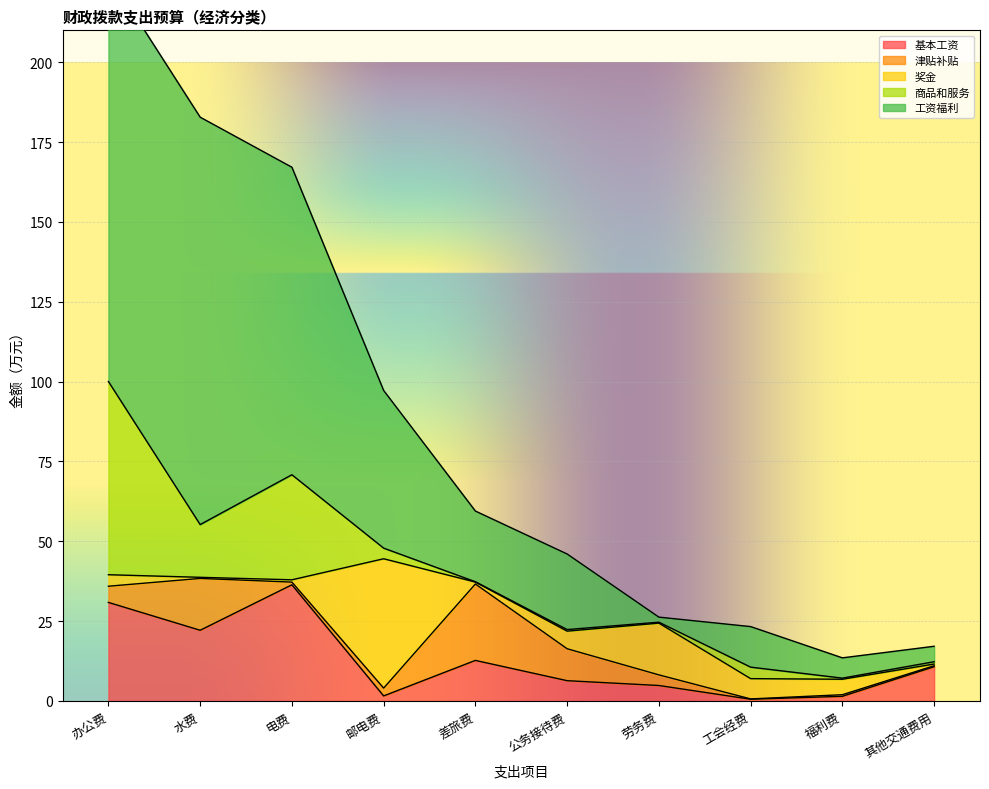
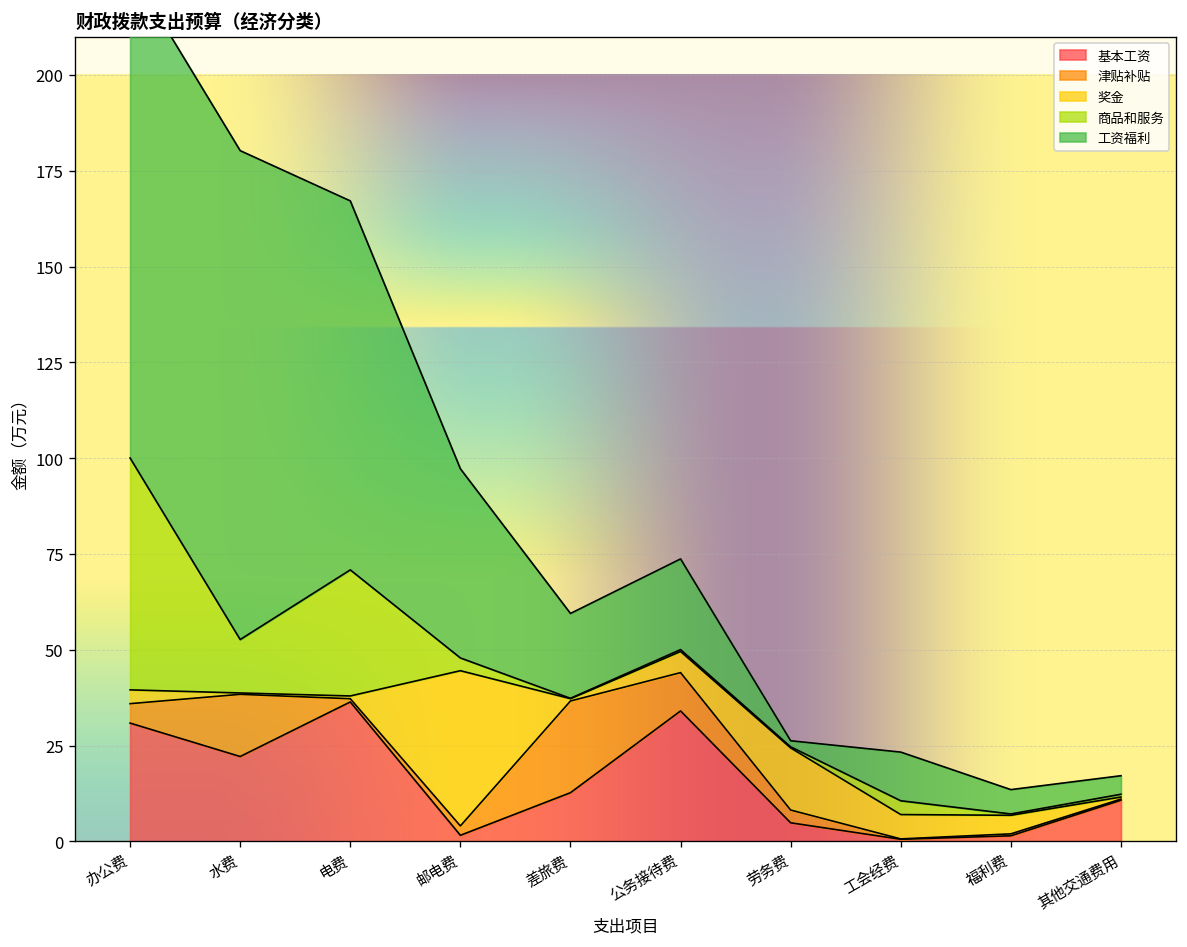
  {
    "基本工资": {
      "办公费": 31,
      "水费": 22,
      "电费": 36,
      "邮电费": 2,
      "差旅费": 13,
-     "公务接待费": 6,
+     "公务接待费": 34,
      "劳务费": 5
    },
    "津贴补贴": {
      "办公费": 5,
      "邮电费": 2,
      "公务接待费": 10,
      "劳务费": 3
    },
    "奖金": {
      "办公费": 4,
      "邮电费": 41,
      "工会经费": 6
    },
    "商品和服务": {
      "办公费": 61,
-     "水费": 17,
+     "水费": 14,
      "电费": 33,
      "邮电费": 3,
      "工会经费": 4
    },
    "工资福利": {
      "水费": 128,
      "电费": 96,
      "邮电费": 49,
      "差旅费": 22,
      "公务接待费": 24,
      "劳务费": 2,
      "工会经费": 13,
      "福利费": 6,
      "其他交通费用": 5
    }
  }
